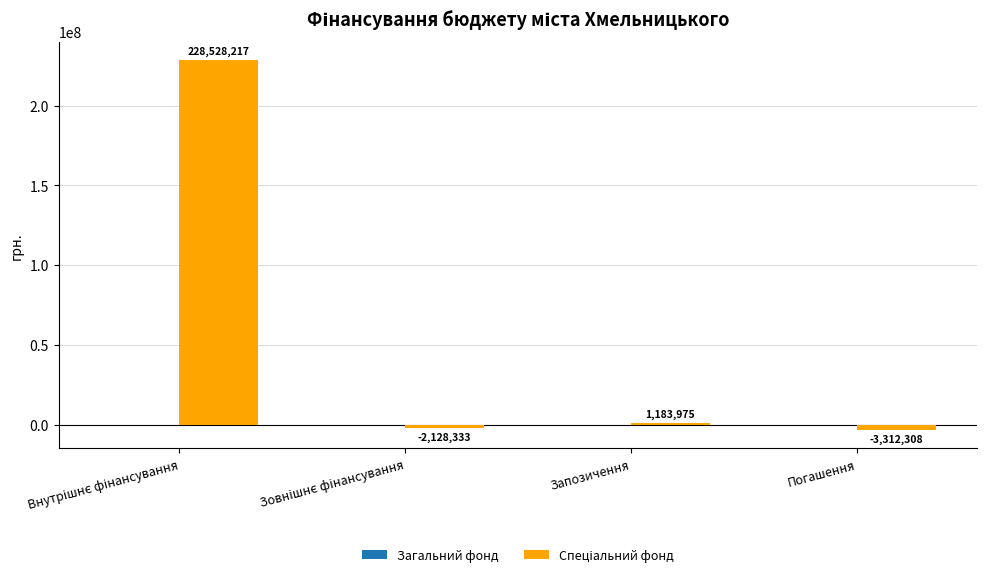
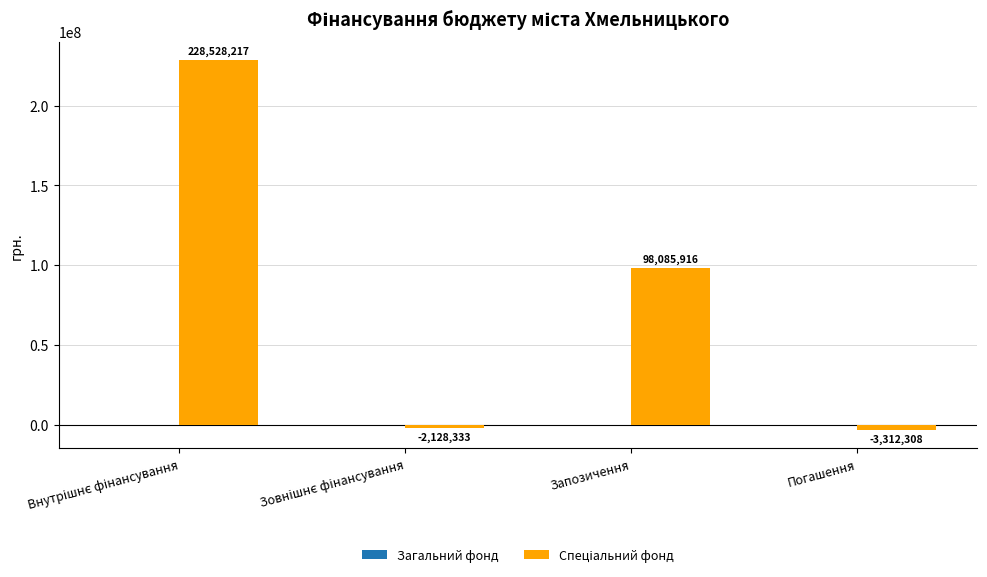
  {
    "Загальний фонд": {
      "Внутрішнє фінансування": "0",
      "Зовнішнє фінансування": "0",
      "Запозичення": "0",
      "Погашення": "0"
    },
    "Спеціальний фонд": {
      "Внутрішнє фінансування": "228,528,217",
      "Зовнішнє фінансування": "-2,128,333",
-     "Запозичення": "1,183,975",
+     "Запозичення": "98,085,916",
      "Погашення": "-3,312,308"
    }
  }
